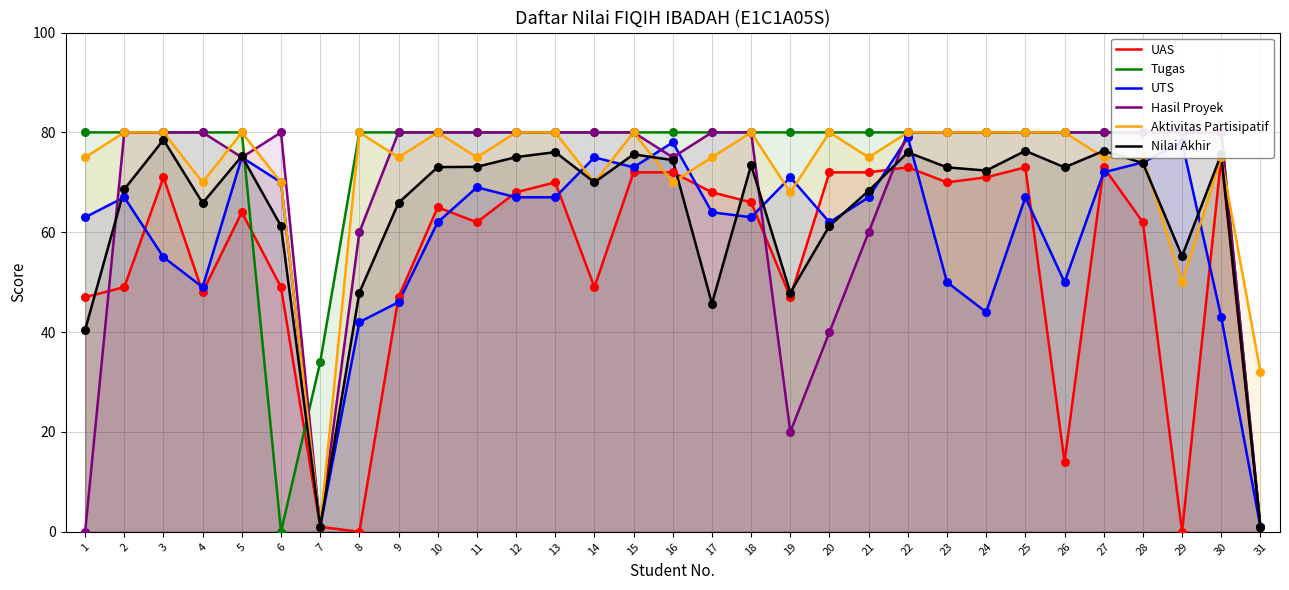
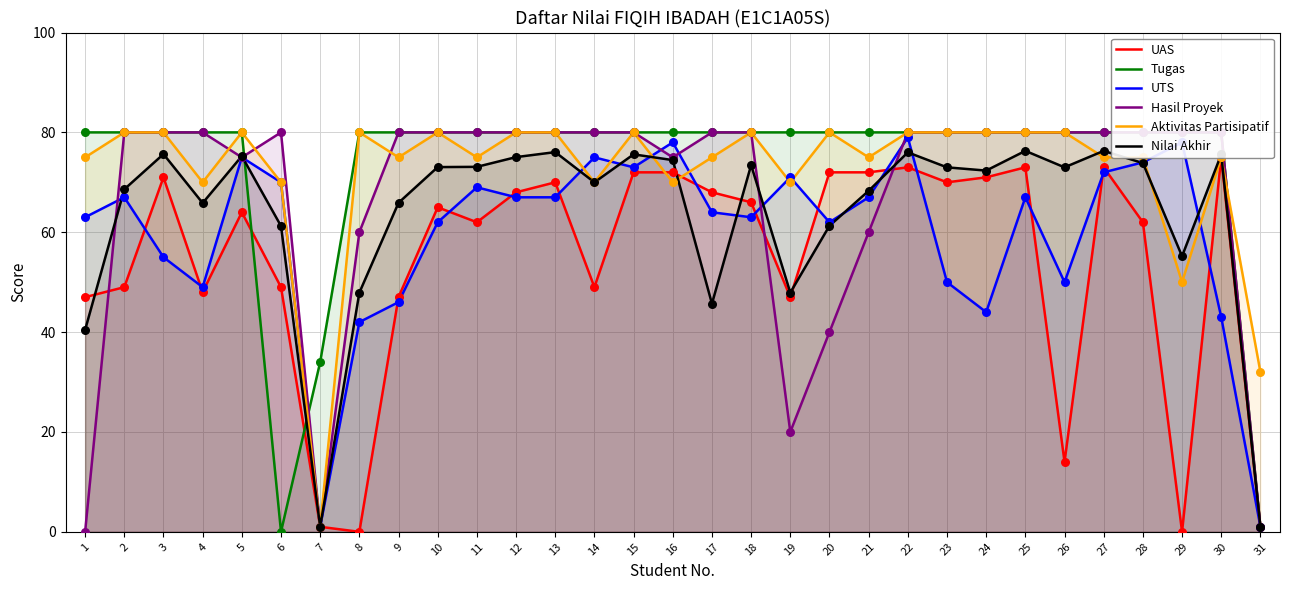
  {
    "UAS": {
      "1": 47,
      "2": 49,
      "3": 71,
      "4": 48,
      "5": 64,
      "6": 49,
      "8": 0,
      "9": 47,
      "10": 65,
      "11": 62,
      "12": 68,
      "13": 70,
      "14": 49,
      "15": 72,
      "16": 72,
      "17": 68,
      "18": 66,
      "19": 47,
      "20": 72,
      "21": 72,
      "22": 73,
      "23": 70,
      "24": 71,
      "25": 73,
      "26": 14,
      "27": 73,
      "28": 62,
      "29": 0
    },
    "Tugas": {
      "1": 80,
      "6": 0,
      "7": 34,
      "16": 80,
      "19": 80,
      "21": 80
    },
    "UTS": {
      "1": 63,
      "2": 67,
      "3": 55,
      "4": 49,
      "8": 42,
      "9": 46,
      "10": 62,
      "11": 69,
      "12": 67,
      "13": 67,
      "14": 75,
      "15": 73,
      "16": 78,
      "17": 64,
      "18": 63,
      "19": 71,
      "20": 62,
      "21": 67,
      "22": 79,
      "23": 50,
      "24": 44,
      "25": 67,
      "26": 50,
      "27": 72,
      "30": 43
    },
    "Hasil Proyek": {
      "1": 0,
      "6": 80,
      "8": 60,
      "16": 75,
      "19": 20,
      "20": 40,
      "21": 60
    },
    "Aktivitas Partisipatif": {
      "1": 75,
      "4": 70,
      "9": 75,
      "11": 75,
      "16": 70,
      "17": 75,
-     "19": 68,
+     "19": 70,
      "21": 75,
      "27": 75,
      "29": 50,
      "31": 32
    },
    "Nilai Akhir": {
      "1": 40,
      "2": 69,
-     "3": 79,
+     "3": 76,
      "4": 66,
      "6": 61,
      "8": 48,
      "9": 66,
      "10": 73,
      "11": 73,
      "12": 75,
      "13": 76,
      "15": 76,
      "16": 74,
      "17": 46,
      "18": 73,
      "19": 48,
      "20": 61,
      "21": 68,
      "22": 76,
      "23": 73,
      "24": 72,
      "25": 76,
      "26": 73,
      "27": 76,
      "29": 55
    }
  }
